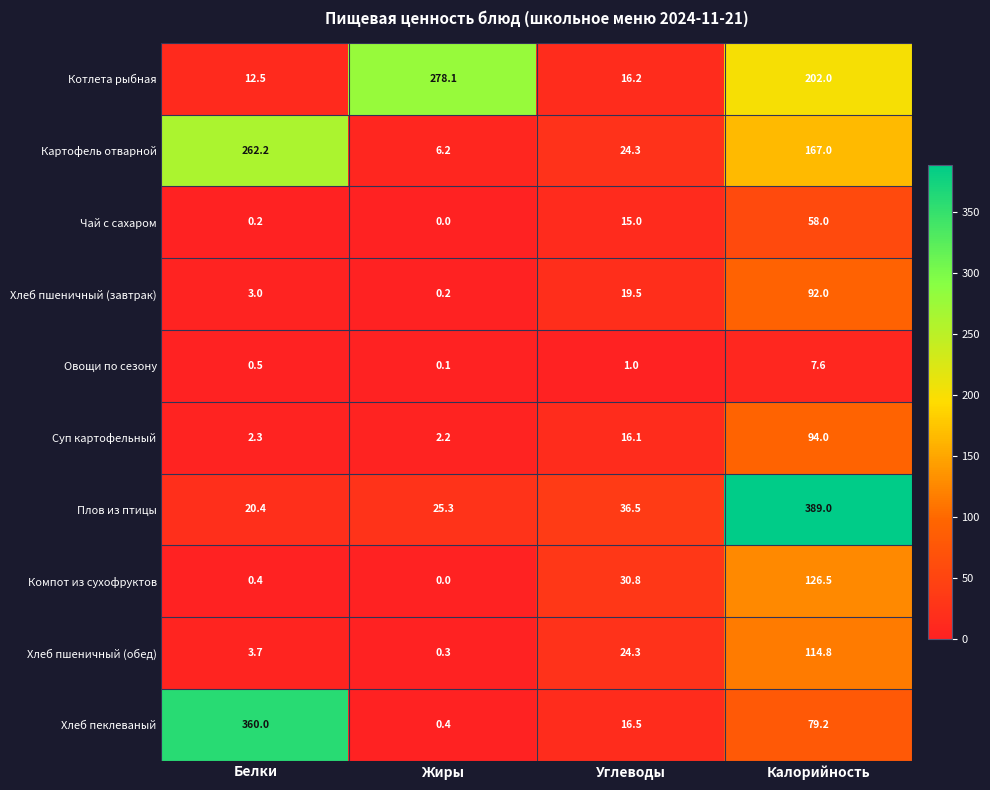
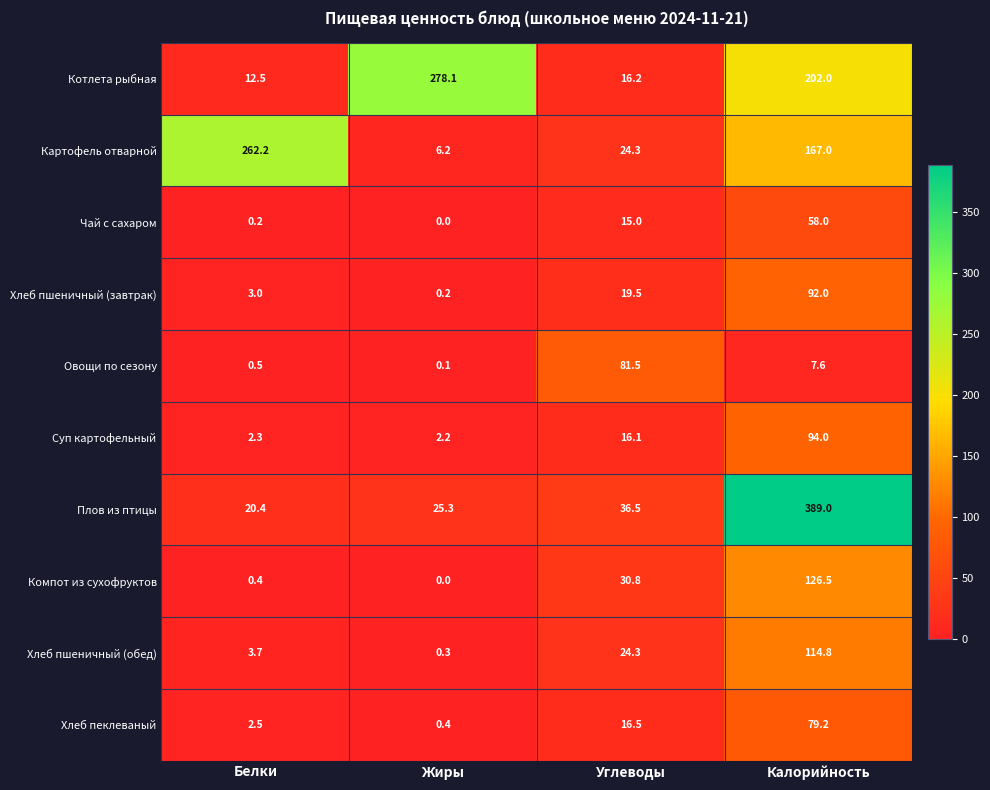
  {
    "Котлета рыбная": {
      "Белки": 12.5,
      "Жиры": 278.1,
      "Углеводы": 16.2,
      "Калорийность": 202.0
    },
    "Картофель отварной": {
      "Белки": 262.2,
      "Жиры": 6.2,
      "Углеводы": 24.3,
      "Калорийность": 167.0
    },
    "Чай с сахаром": {
      "Белки": 0.2,
      "Жиры": 0.0,
      "Углеводы": 15.0,
      "Калорийность": 58.0
    },
    "Хлеб пшеничный (завтрак)": {
      "Белки": 3.0,
      "Жиры": 0.2,
      "Углеводы": 19.5,
      "Калорийность": 92.0
    },
    "Овощи по сезону": {
      "Белки": 0.5,
      "Жиры": 0.1,
-     "Углеводы": 1.0,
+     "Углеводы": 81.5,
      "Калорийность": 7.6
    },
    "Суп картофельный": {
      "Белки": 2.3,
      "Жиры": 2.2,
      "Углеводы": 16.1,
      "Калорийность": 94.0
    },
    "Плов из птицы": {
      "Белки": 20.4,
      "Жиры": 25.3,
      "Углеводы": 36.5,
      "Калорийность": 389.0
    },
    "Компот из сухофруктов": {
      "Белки": 0.4,
      "Жиры": 0.0,
      "Углеводы": 30.8,
      "Калорийность": 126.5
    },
    "Хлеб пшеничный (обед)": {
      "Белки": 3.7,
      "Жиры": 0.3,
      "Углеводы": 24.3,
      "Калорийность": 114.8
    },
    "Хлеб пеклеваный": {
-     "Белки": 360.0,
+     "Белки": 2.5,
      "Жиры": 0.4,
      "Углеводы": 16.5,
      "Калорийность": 79.2
    }
  }
